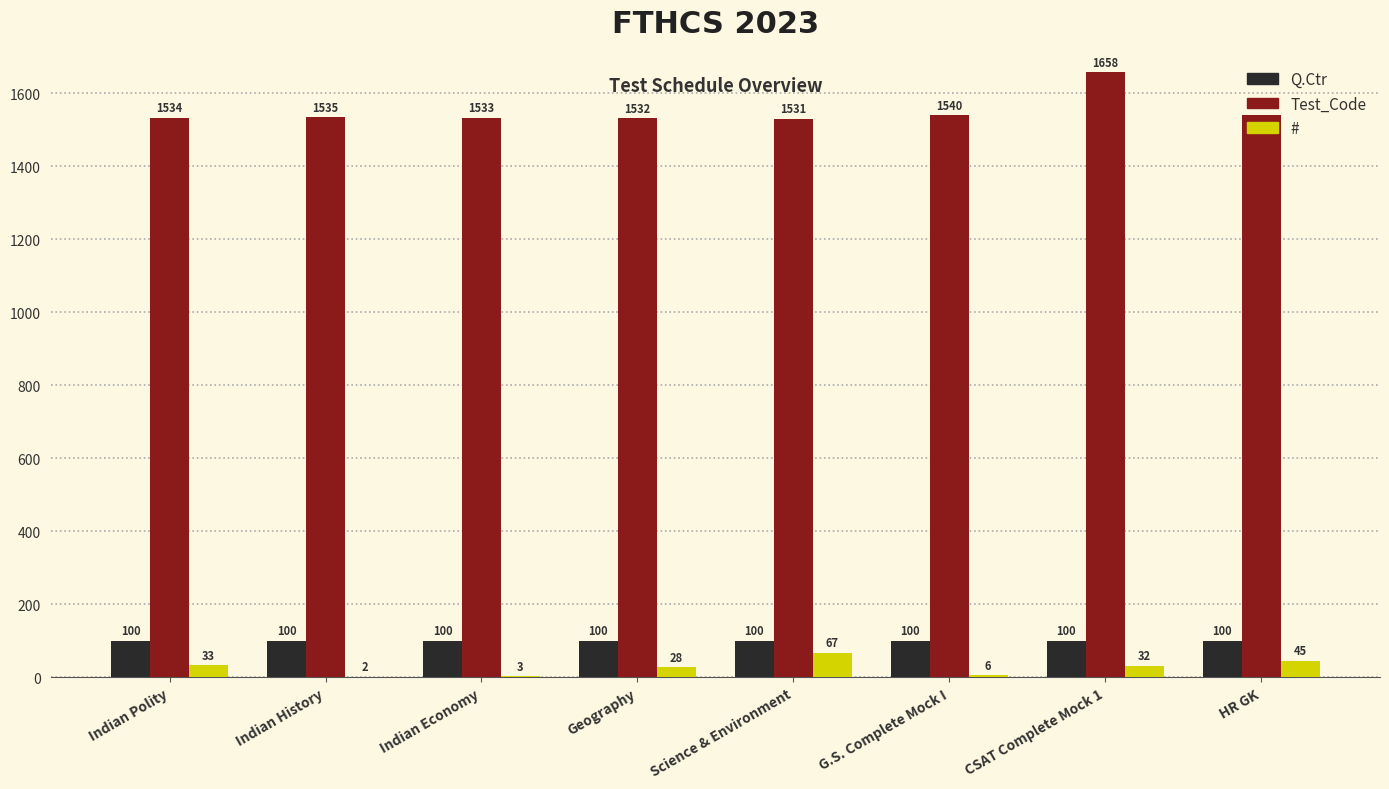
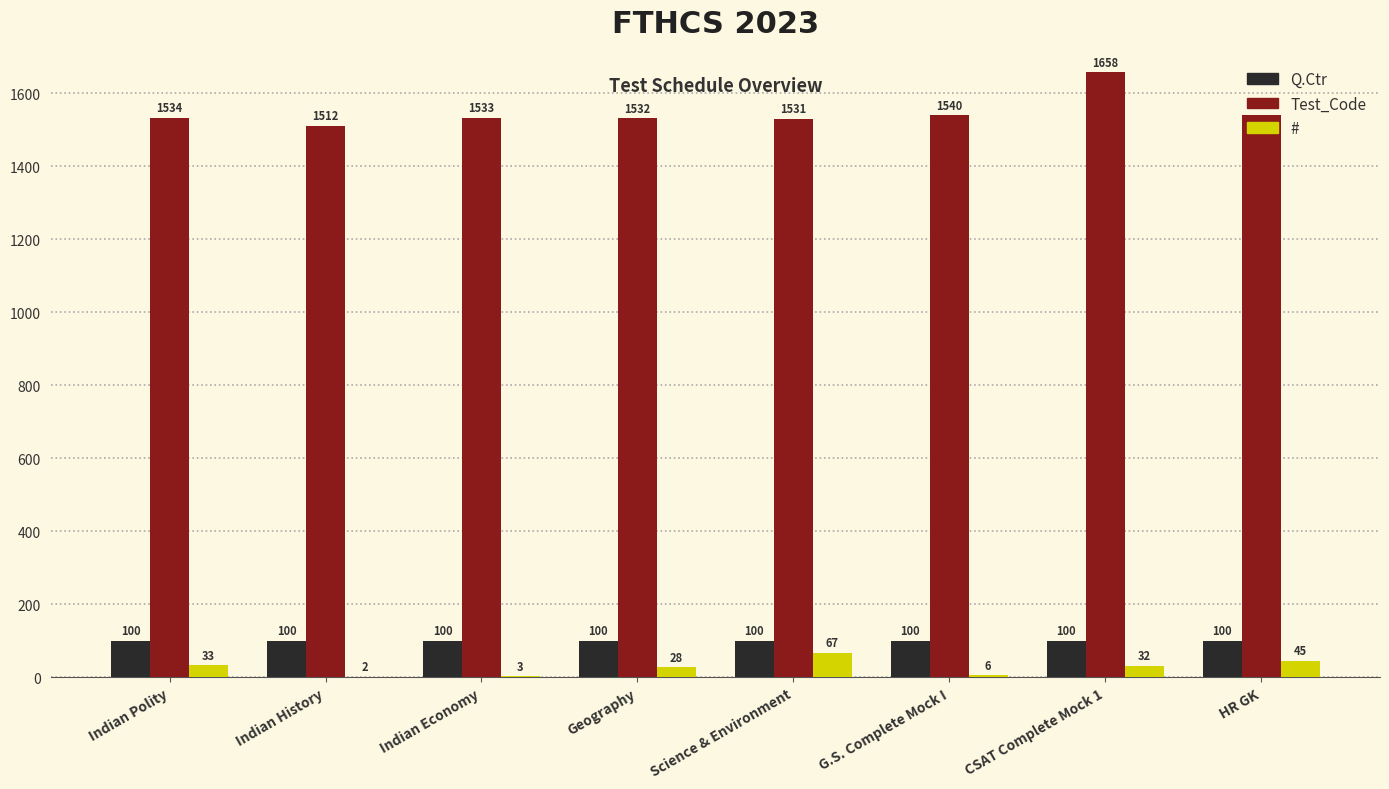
  {
    "Q.Ctr": {
      "Indian Polity": 100,
      "Indian History": 100,
      "Indian Economy": 100,
      "Geography": 100,
      "Science & Environment": 100,
      "G.S. Complete Mock I": 100,
      "CSAT Complete Mock 1": 100,
      "HR GK": 100
    },
    "Test_Code": {
      "Indian Polity": 1534,
-     "Indian History": 1535,
+     "Indian History": 1512,
      "Indian Economy": 1533,
      "Geography": 1532,
      "Science & Environment": 1531,
      "G.S. Complete Mock I": 1540,
      "CSAT Complete Mock 1": 1658,
      "HR GK": 1542
    },
    "#": {
      "Indian Polity": 33,
      "Indian History": 2,
      "Indian Economy": 3,
      "Geography": 28,
      "Science & Environment": 67,
      "G.S. Complete Mock I": 6,
      "CSAT Complete Mock 1": 32,
      "HR GK": 45
    }
  }
